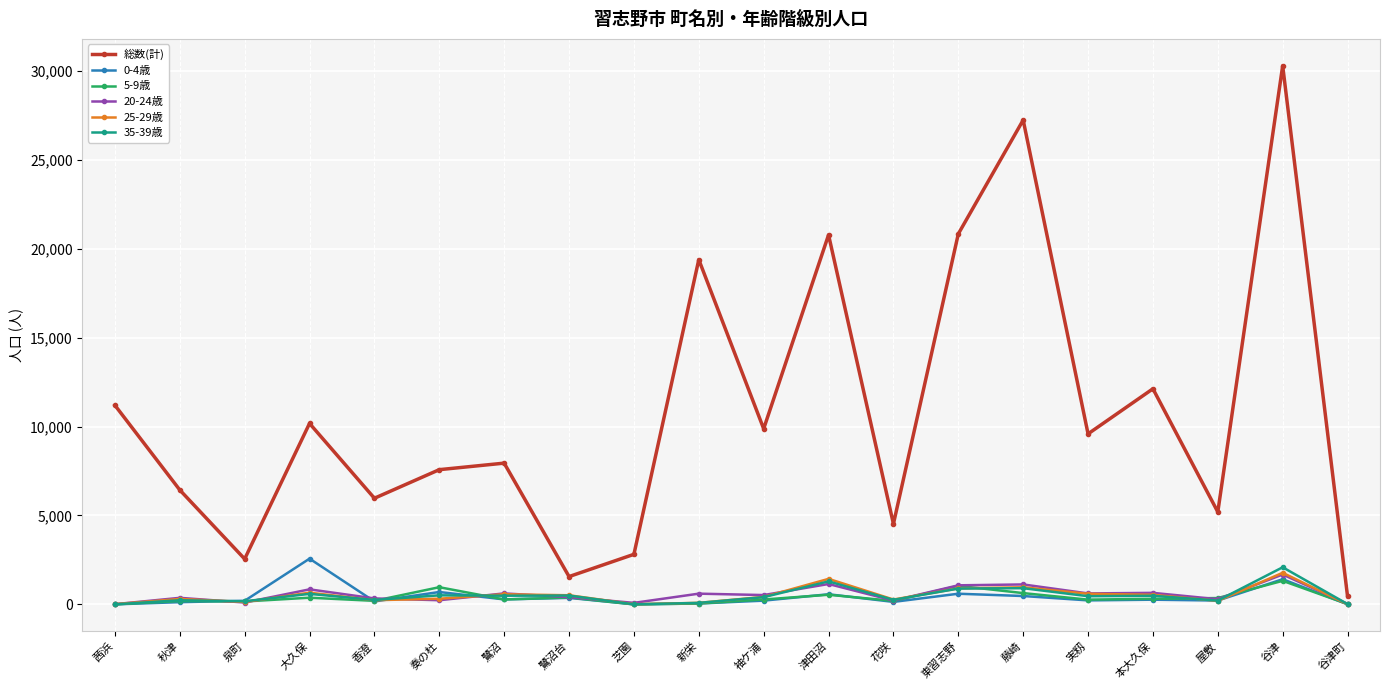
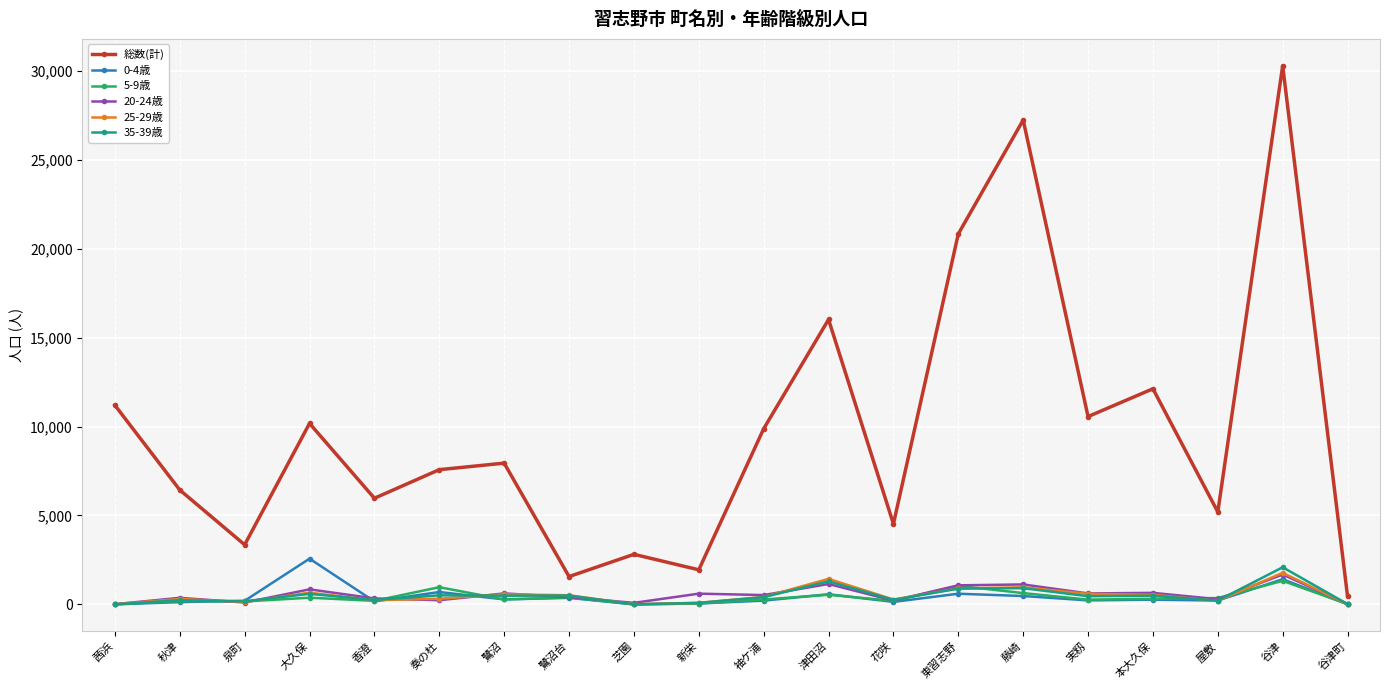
  {
    "総数(計)": {
      "茜浜": "11,200",
      "秋津": "6,400",
-     "泉町": "2,600",
+     "泉町": "3,400",
      "大久保": "10,200",
      "香澄": "6,000",
      "奏の杜": "7,600",
      "鷺沼": "7,900",
      "鷺沼台": "1,600",
      "芝園": "2,800",
-     "新栄": "19,400",
+     "新栄": "1,900",
      "袖ケ浦": "9,900",
-     "津田沼": "20,800",
+     "津田沼": "16,000",
      "花咲": "4,500",
      "東習志野": "20,800",
      "藤崎": "27,200",
-     "実籾": "9,600",
+     "実籾": "10,600",
      "本大久保": "12,100",
      "屋敷": "5,200",
      "谷津": "30,300",
      "谷津町": "400"
    },
    "0-4歳": {
      "大久保": "2,600",
      "奏の杜": "700",
      "東習志野": "600",
      "藤崎": "500"
    },
    "20-24歳": {
      "大久保": "800",
      "新栄": "600",
      "津田沼": "1,100",
      "藤崎": "1,100"
    }
  }
